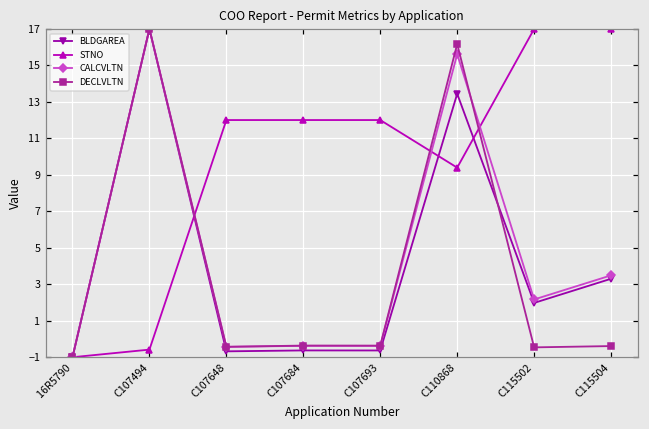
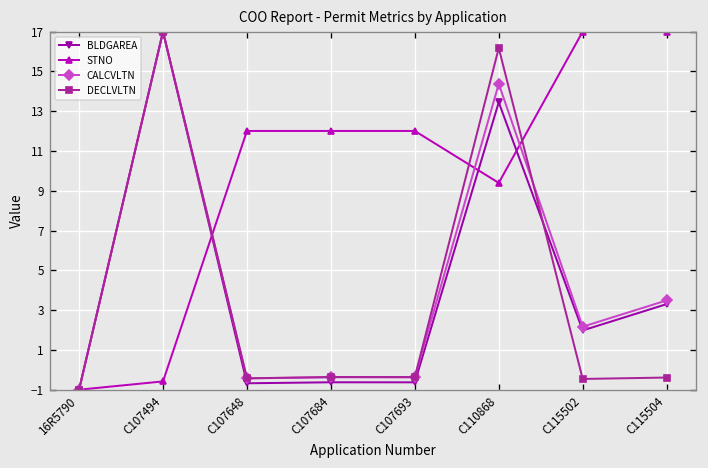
  {
    "CALCVLTN": {
-     "C110868": 15.6,
+     "C110868": 14.4,
      "C115502": 2.2,
      "C115504": 3.5
    }
  }
